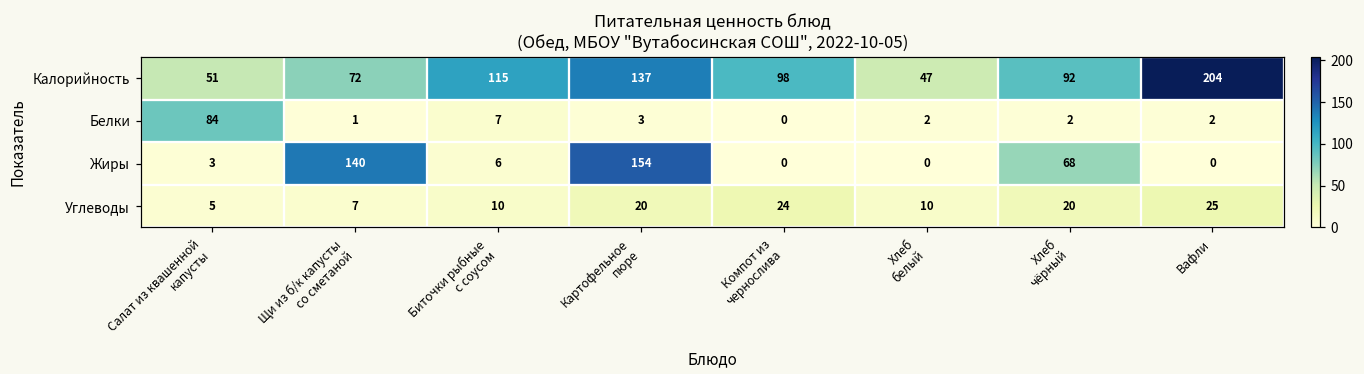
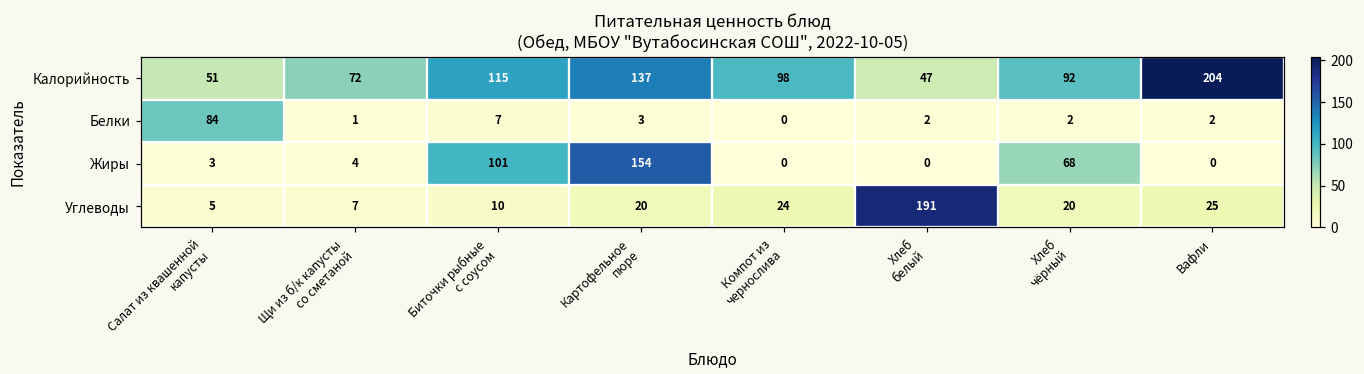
  {
    "Калорийность": {
      "Салат из квашенной капусты": 51,
      "Щи из б/к капусты со сметаной": 72,
      "Биточки рыбные с соусом": 115,
      "Картофельное пюре": 137,
      "Компот из чернослива": 98,
      "Хлеб белый": 47,
      "Хлеб чёрный": 92,
      "Вафли": 204
    },
    "Белки": {
      "Салат из квашенной капусты": 84,
      "Щи из б/к капусты со сметаной": 1,
      "Биточки рыбные с соусом": 7,
      "Картофельное пюре": 3,
      "Компот из чернослива": 0,
      "Хлеб белый": 2,
      "Хлеб чёрный": 2,
      "Вафли": 2
    },
    "Жиры": {
      "Салат из квашенной капусты": 3,
-     "Щи из б/к капусты со сметаной": 140,
-     "Биточки рыбные с соусом": 6,
+     "Щи из б/к капусты со сметаной": 4,
+     "Биточки рыбные с соусом": 101,
      "Картофельное пюре": 154,
      "Компот из чернослива": 0,
      "Хлеб белый": 0,
      "Хлеб чёрный": 68,
      "Вафли": 0
    },
    "Углеводы": {
      "Салат из квашенной капусты": 5,
      "Щи из б/к капусты со сметаной": 7,
      "Биточки рыбные с соусом": 10,
      "Картофельное пюре": 20,
      "Компот из чернослива": 24,
-     "Хлеб белый": 10,
+     "Хлеб белый": 191,
      "Хлеб чёрный": 20,
      "Вафли": 25
    }
  }
